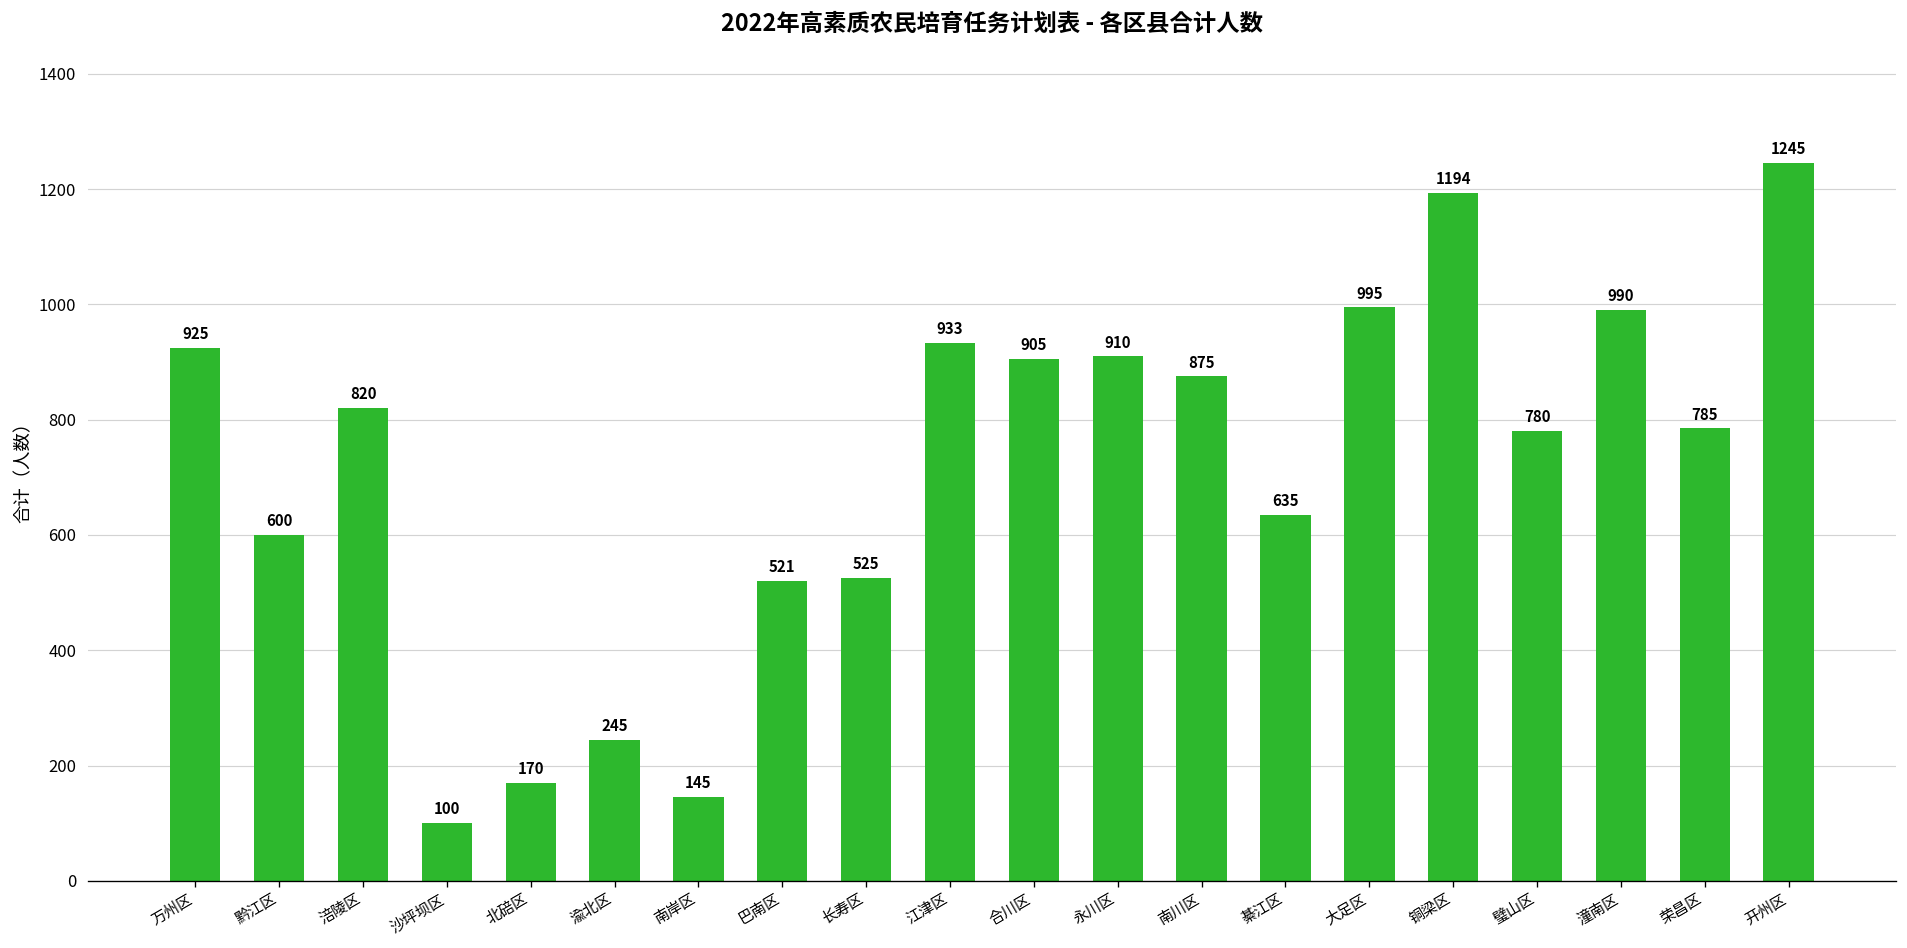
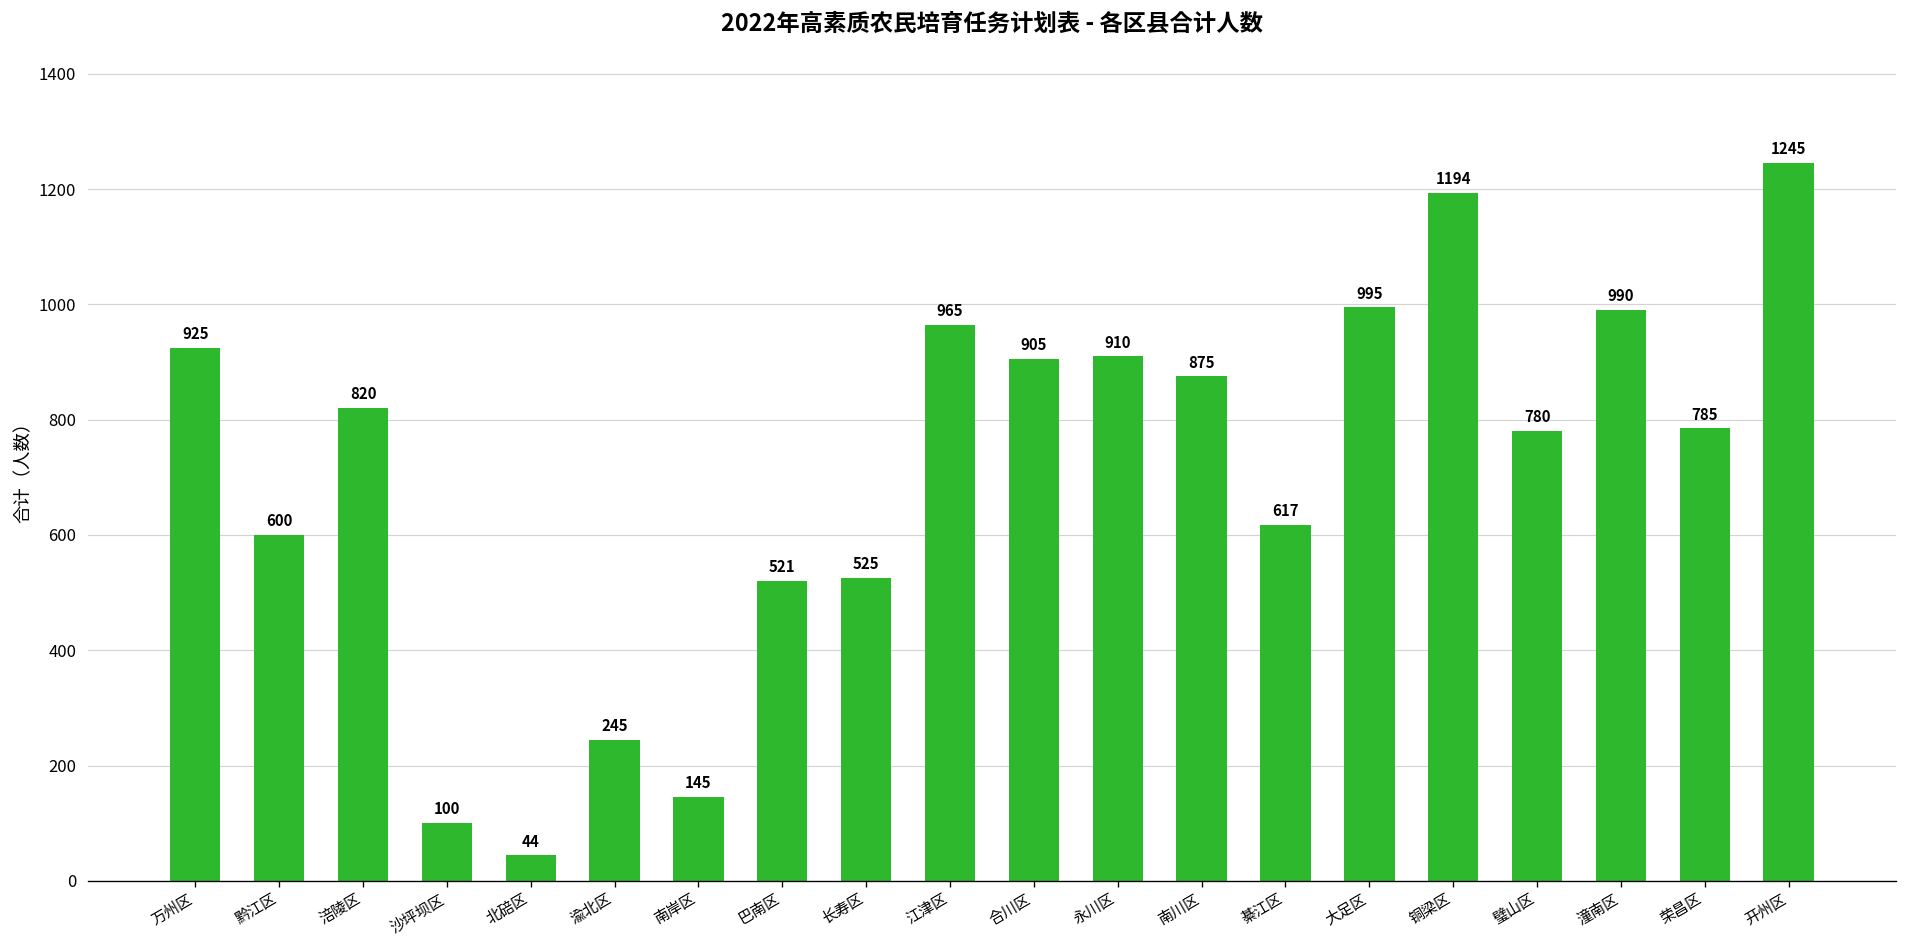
  {
    "万州区": 925,
    "黔江区": 600,
    "涪陵区": 820,
    "沙坪坝区": 100,
-   "北碚区": 170,
+   "北碚区": 44,
    "渝北区": 245,
    "南岸区": 145,
    "巴南区": 521,
    "长寿区": 525,
-   "江津区": 933,
+   "江津区": 965,
    "合川区": 905,
    "永川区": 910,
    "南川区": 875,
-   "綦江区": 635,
+   "綦江区": 617,
    "大足区": 995,
    "铜梁区": 1194,
    "璧山区": 780,
    "潼南区": 990,
    "荣昌区": 785,
    "开州区": 1245
  }
